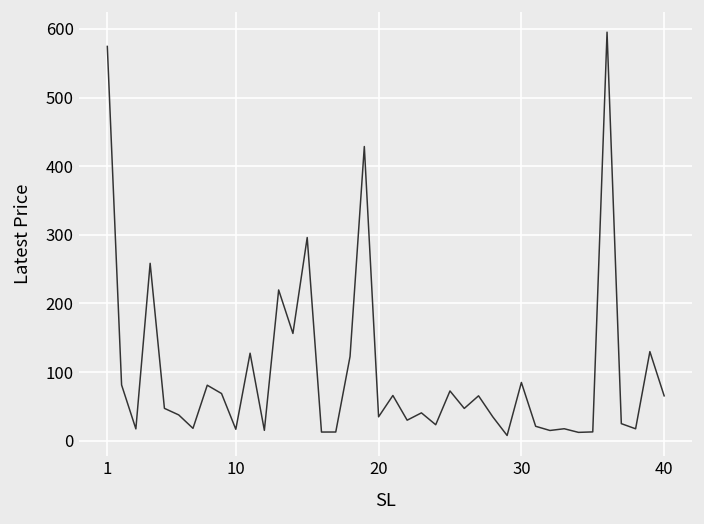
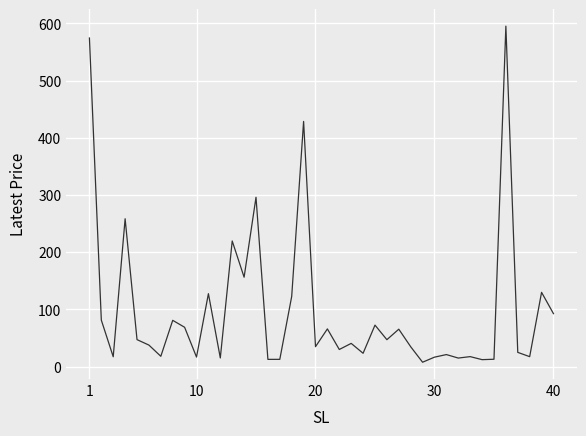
  {
    "1": 570,
    "10": 20,
    "20": 30,
-   "30": 80,
-   "40": 70
+   "30": 20,
+   "40": 90
  }
